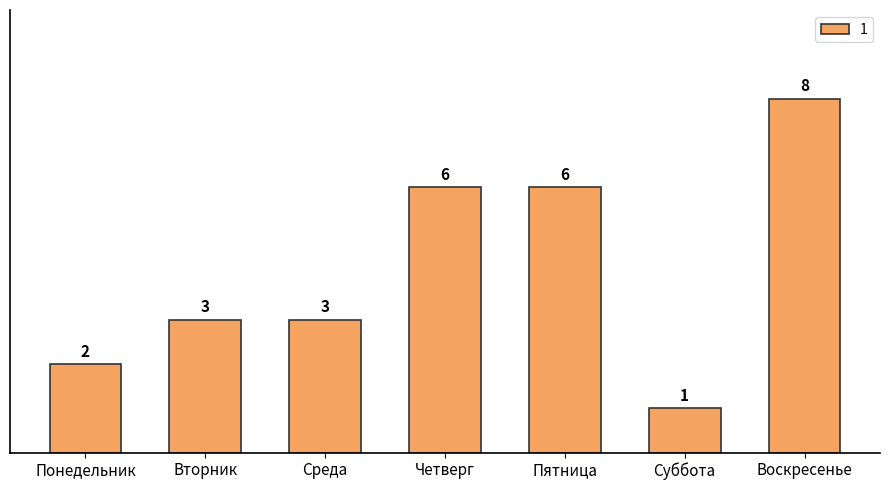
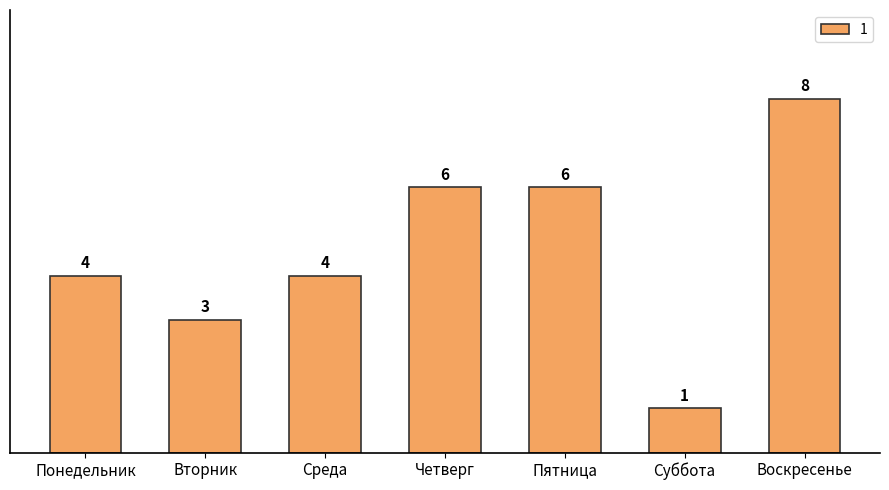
  {
-   "Понедельник": 2,
+   "Понедельник": 4,
    "Вторник": 3,
-   "Среда": 3,
+   "Среда": 4,
    "Четверг": 6,
    "Пятница": 6,
    "Суббота": 1,
    "Воскресенье": 8
  }
